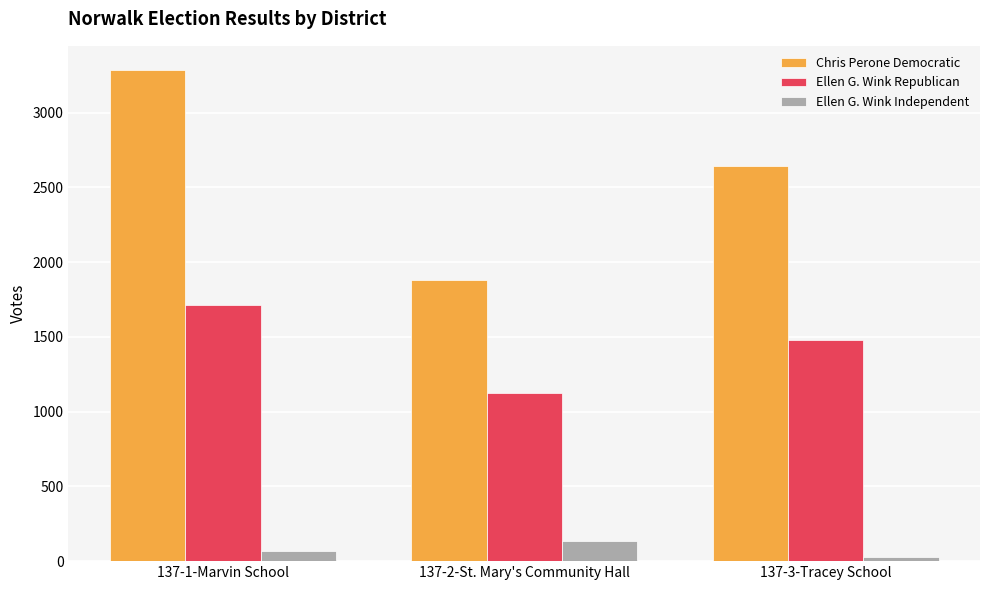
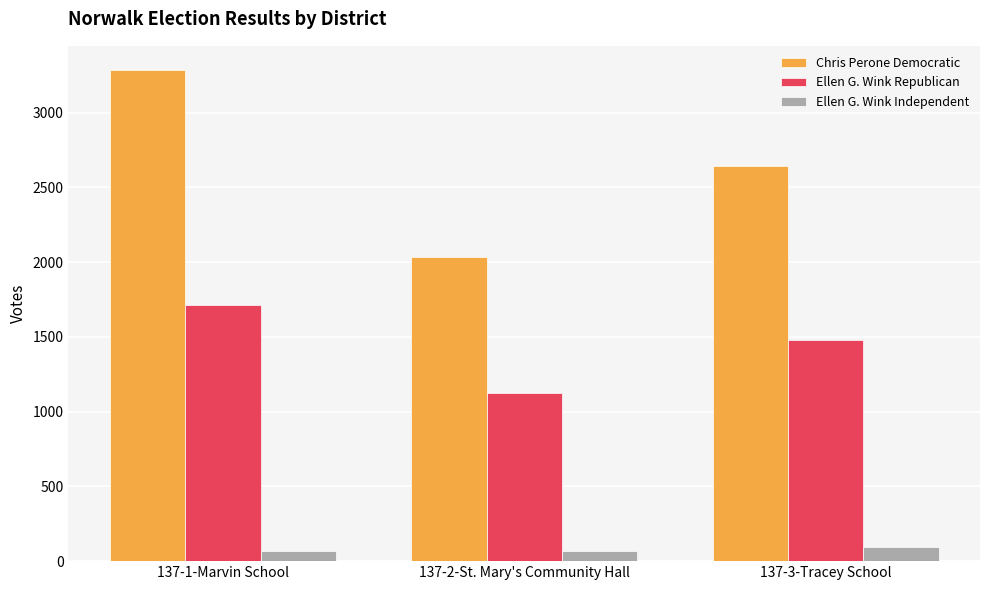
  {
    "Chris Perone Democratic": {
      "137-1-Marvin School": 3280,
-     "137-2-St. Mary's Community Hall": 1880,
+     "137-2-St. Mary's Community Hall": 2030,
      "137-3-Tracey School": 2650
    },
    "Ellen G. Wink Republican": {
      "137-1-Marvin School": 1710,
      "137-2-St. Mary's Community Hall": 1130,
      "137-3-Tracey School": 1480
    },
    "Ellen G. Wink Independent": {
      "137-1-Marvin School": 70,
-     "137-2-St. Mary's Community Hall": 140,
-     "137-3-Tracey School": 30
+     "137-2-St. Mary's Community Hall": 70,
+     "137-3-Tracey School": 100
    }
  }
